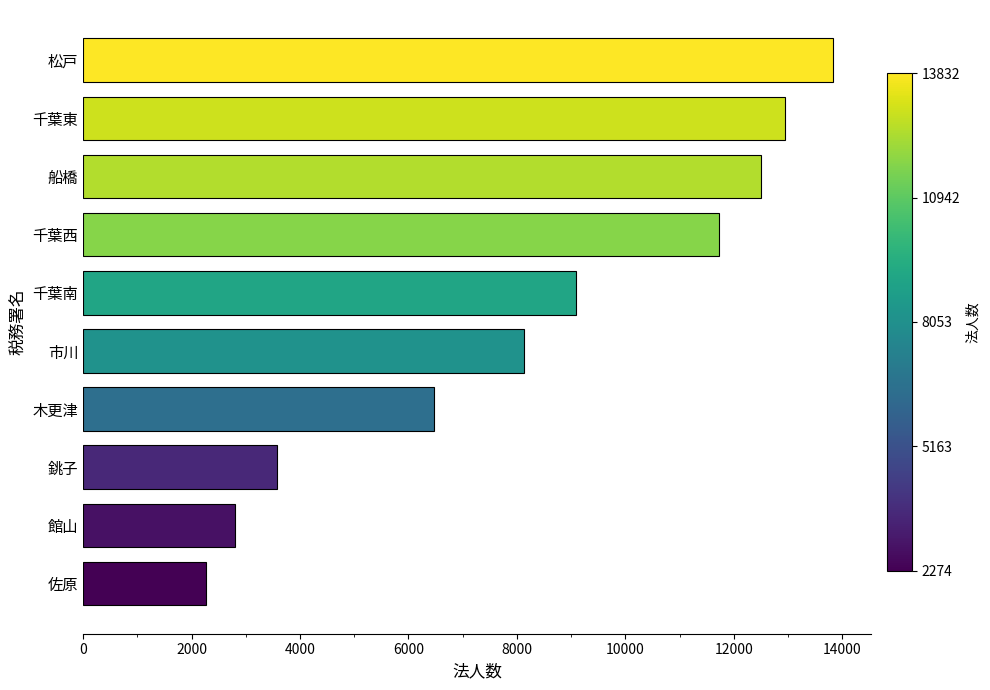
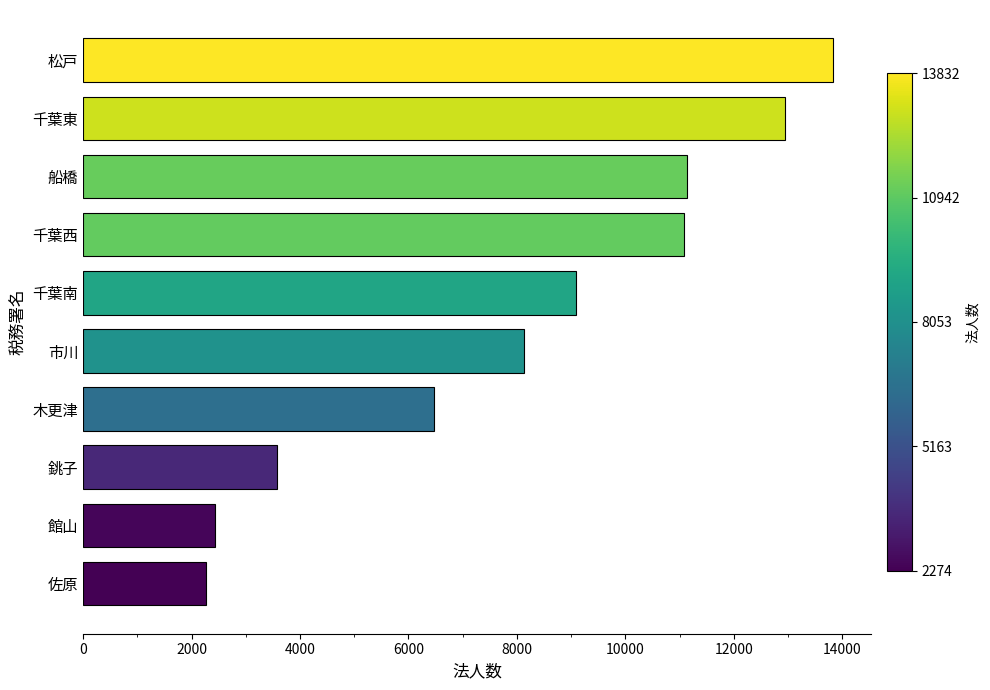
  {
    "松戸": 13800,
    "千葉東": 12900,
-   "船橋": 12500,
-   "千葉西": 11700,
+   "船橋": 11100,
+   "千葉西": 11100,
    "千葉南": 9100,
    "市川": 8100,
    "木更津": 6500,
    "銚子": 3600,
-   "館山": 2800,
+   "館山": 2400,
    "佐原": 2300
  }
